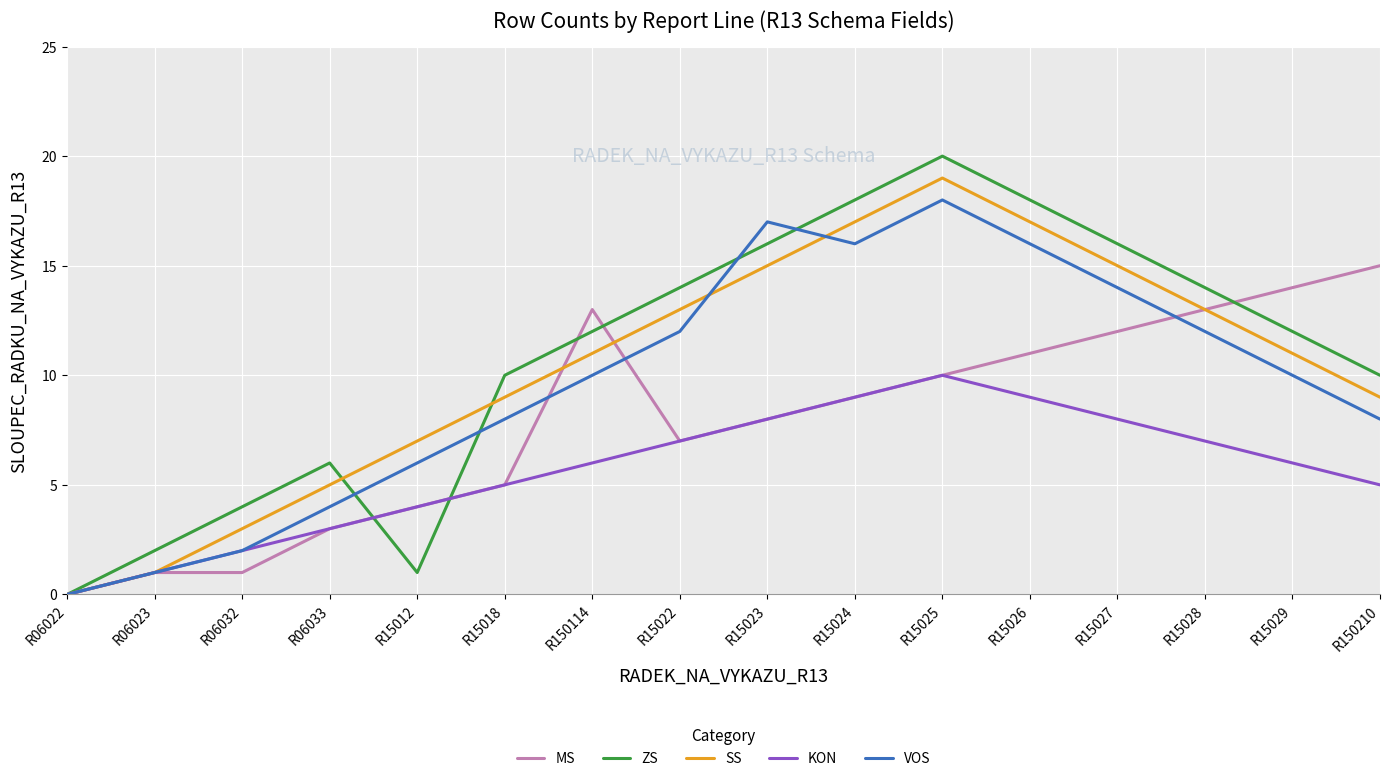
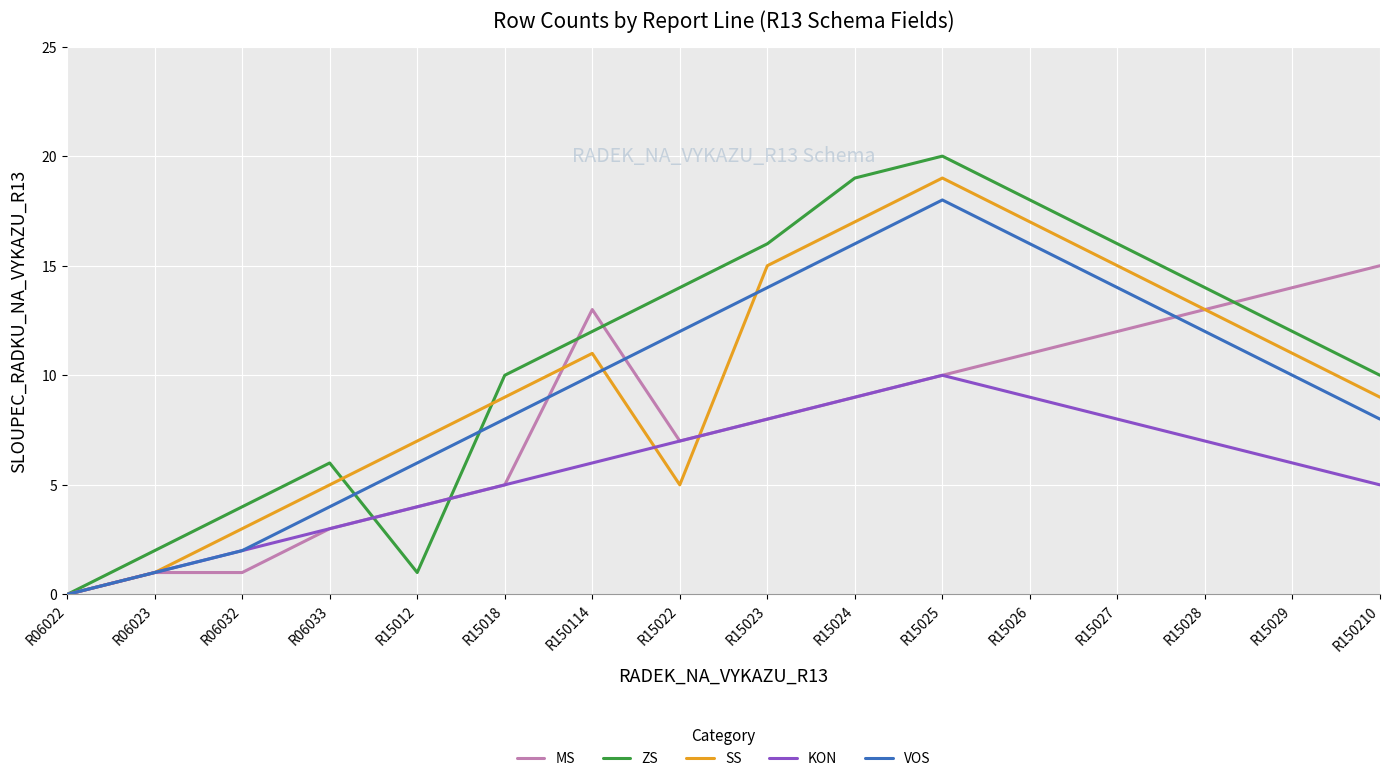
  {
    "MS": {
      "R06032": 1,
      "R150114": 13,
      "R15026": 11,
      "R15027": 12,
      "R15029": 14,
      "R150210": 15
    },
    "ZS": {
      "R06023": 2,
      "R06032": 4,
      "R06033": 6,
      "R15012": 1,
      "R15018": 10,
      "R150114": 12,
      "R15022": 14,
      "R15023": 16,
-     "R15024": 18,
+     "R15024": 19,
      "R15025": 20,
      "R15026": 18,
      "R15027": 16,
      "R15028": 14,
      "R15029": 12,
      "R150210": 10
    },
    "SS": {
      "R06032": 3,
      "R06033": 5,
      "R15012": 7,
      "R15018": 9,
      "R150114": 11,
-     "R15022": 13,
+     "R15022": 5,
      "R15023": 15,
      "R15024": 17,
      "R15025": 19,
      "R15026": 17,
      "R15027": 15,
      "R15029": 11,
      "R150210": 9
    },
    "KON": {
      "R150114": 6,
      "R15026": 9,
      "R15027": 8,
      "R15028": 7,
      "R15029": 6,
      "R150210": 5
    },
    "VOS": {
      "R06033": 4,
      "R15012": 6,
      "R15018": 8,
      "R150114": 10,
      "R15022": 12,
-     "R15023": 17,
+     "R15023": 14,
      "R15024": 16,
      "R15025": 18,
      "R15026": 16,
      "R15027": 14,
      "R15028": 12,
      "R15029": 10,
      "R150210": 8
    }
  }
